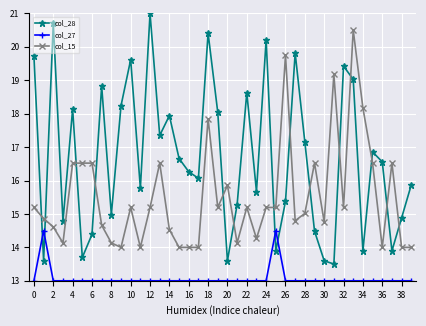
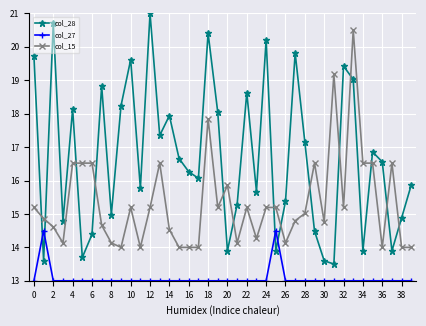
  {
    "col_28": {
      "0": 19.7,
      "4": 18.1,
      "6": 14.4,
      "8": 15.0,
      "10": 19.6,
      "12": 21.0,
      "14": 17.9,
      "16": 16.3,
      "18": 20.4,
-     "20": 13.6,
+     "20": 13.9,
      "22": 18.6,
      "24": 20.2,
      "26": 15.4,
      "28": 17.2,
      "30": 13.6,
      "32": 19.4,
      "34": 13.9,
      "36": 16.6,
      "38": 14.9
    },
    "col_27": {
      "0": 13.0,
      "2": 13.0,
      "4": 13.0,
      "6": 13.0,
      "8": 13.0,
      "10": 13.0,
      "12": 13.0,
      "14": 13.0,
      "16": 13.0,
      "18": 13.0,
      "20": 13.0,
      "22": 13.0,
      "24": 13.0,
      "26": 13.0,
      "28": 13.0,
      "30": 13.0,
      "32": 13.0,
      "34": 13.0,
      "36": 13.0,
      "38": 13.0
    },
    "col_15": {
      "0": 15.2,
      "2": 14.6,
      "4": 16.5,
      "6": 16.5,
      "8": 14.1,
      "10": 15.2,
      "12": 15.2,
      "14": 14.5,
      "16": 14.0,
      "18": 17.8,
      "20": 15.9,
      "22": 15.2,
      "24": 15.2,
-     "26": 19.8,
+     "26": 14.1,
      "28": 15.0,
      "30": 14.8,
      "32": 15.2,
-     "34": 18.2,
+     "34": 16.5,
      "36": 14.0,
      "38": 14.0
    }
  }
